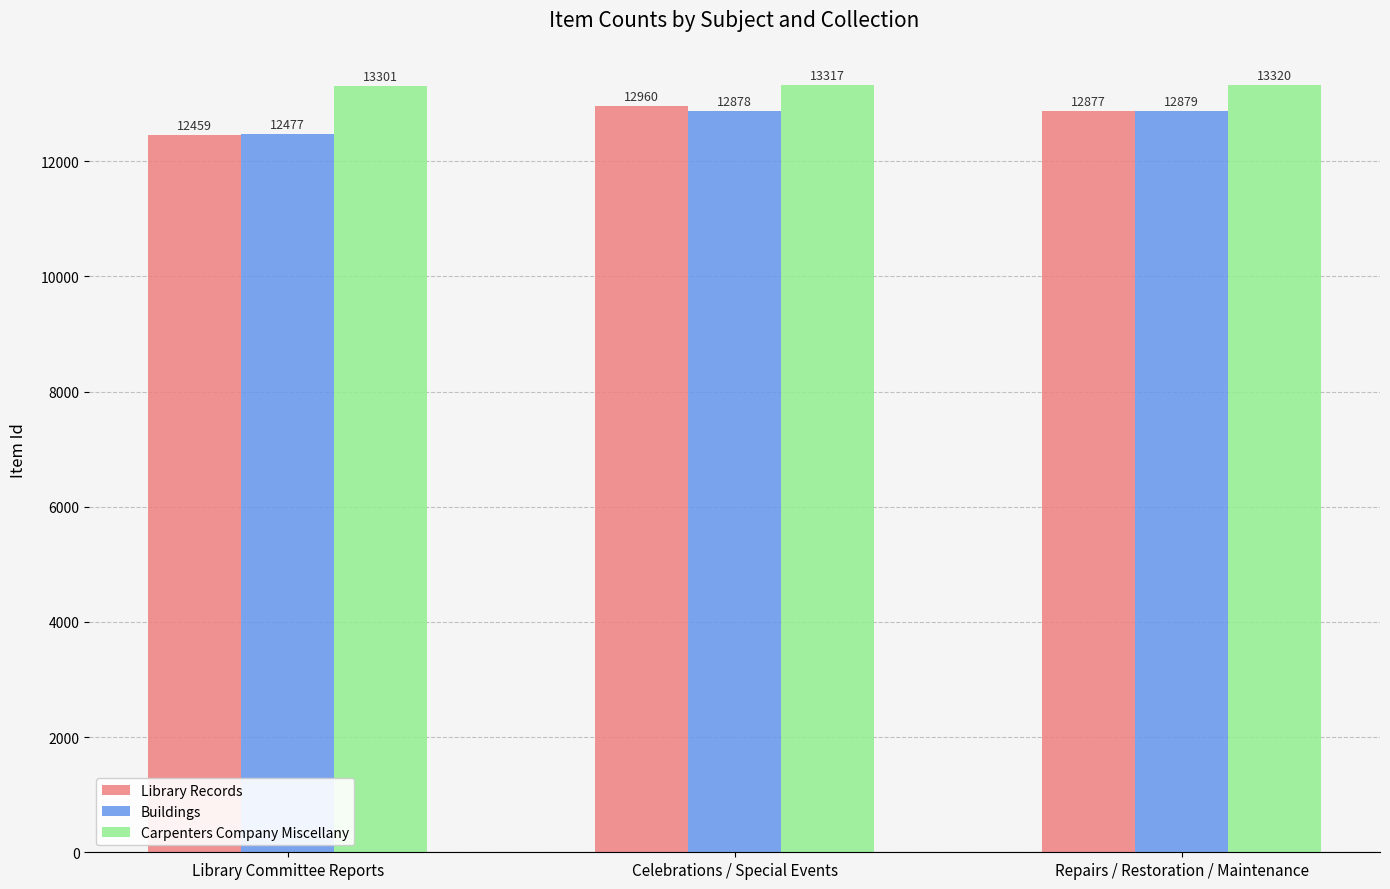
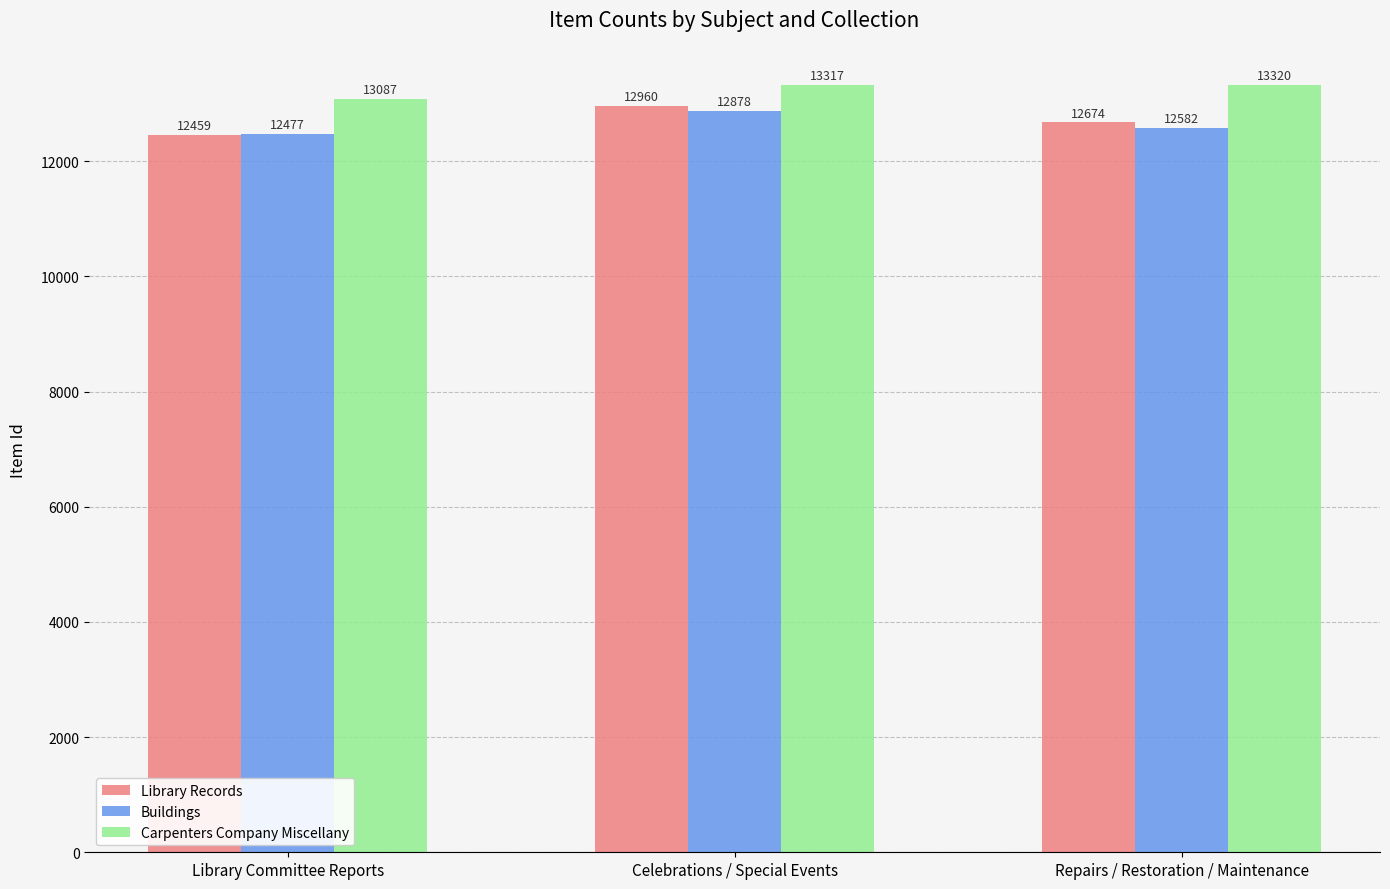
  {
    "Library Records": {
      "Library Committee Reports": 12459,
      "Celebrations / Special Events": 12960,
-     "Repairs / Restoration / Maintenance": 12877
+     "Repairs / Restoration / Maintenance": 12674
    },
    "Buildings": {
      "Library Committee Reports": 12477,
      "Celebrations / Special Events": 12878,
-     "Repairs / Restoration / Maintenance": 12879
+     "Repairs / Restoration / Maintenance": 12582
    },
    "Carpenters Company Miscellany": {
-     "Library Committee Reports": 13301,
+     "Library Committee Reports": 13087,
      "Celebrations / Special Events": 13317,
      "Repairs / Restoration / Maintenance": 13320
    }
  }
